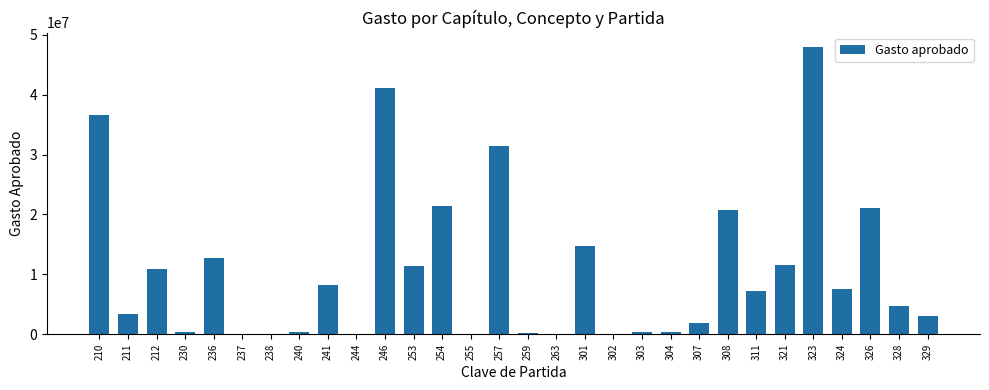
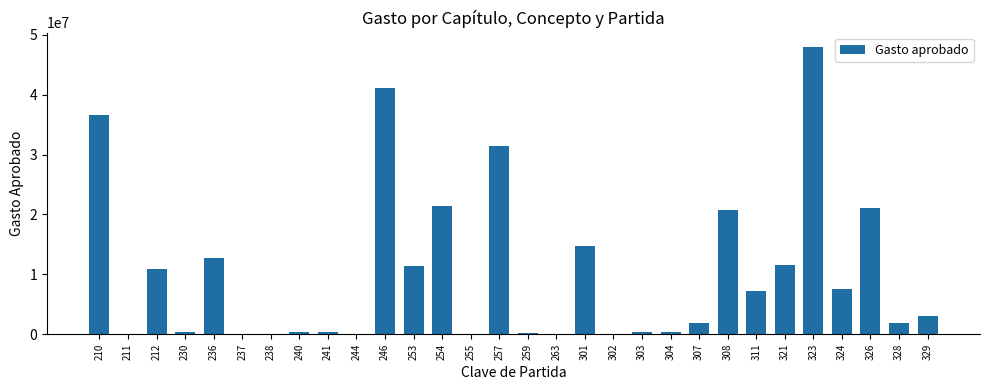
  {
    "210": 37000000,
-   "211": 3000000,
+   "211": 0,
    "212": 11000000,
    "230": 0,
    "236": 13000000,
    "240": 0,
-   "241": 8000000,
+   "241": 0,
    "244": 0,
    "246": 41000000,
    "253": 11000000,
    "254": 21000000,
    "257": 31000000,
    "301": 15000000,
    "303": 0,
    "307": 2000000,
    "308": 21000000,
    "311": 7000000,
    "321": 12000000,
    "323": 48000000,
    "324": 8000000,
    "326": 21000000,
-   "328": 5000000,
+   "328": 2000000,
    "329": 3000000
  }
